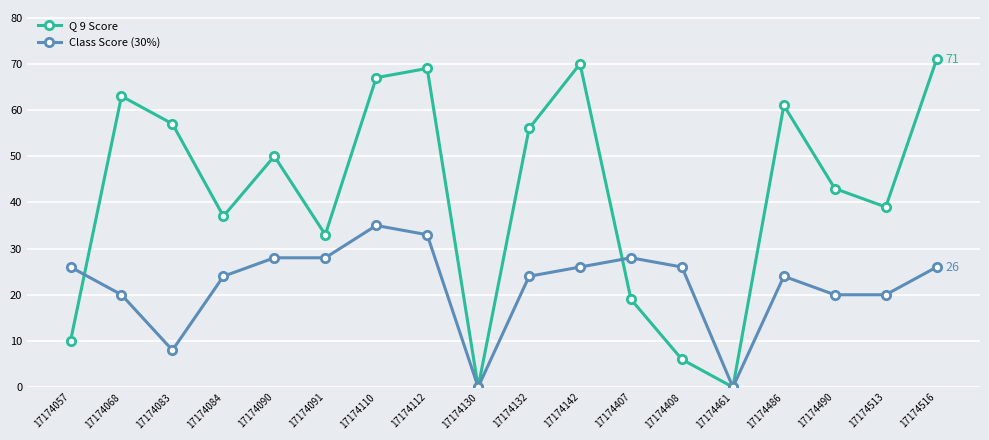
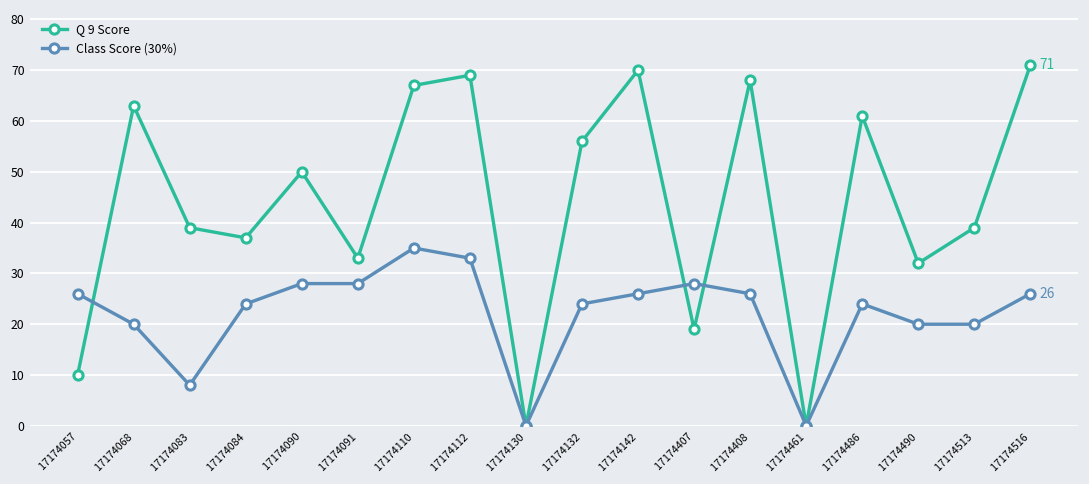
  {
    "Q 9 Score": {
      "17174057": 10,
      "17174068": 63,
-     "17174083": 57,
+     "17174083": 39,
      "17174084": 37,
      "17174090": 50,
      "17174091": 33,
      "17174110": 67,
      "17174112": 69,
      "17174132": 56,
      "17174142": 70,
      "17174407": 19,
-     "17174408": 6,
+     "17174408": 68,
      "17174486": 61,
-     "17174490": 43,
+     "17174490": 32,
      "17174513": 39
    },
    "Class Score (30%)": {
      "17174516": 26
    }
  }
